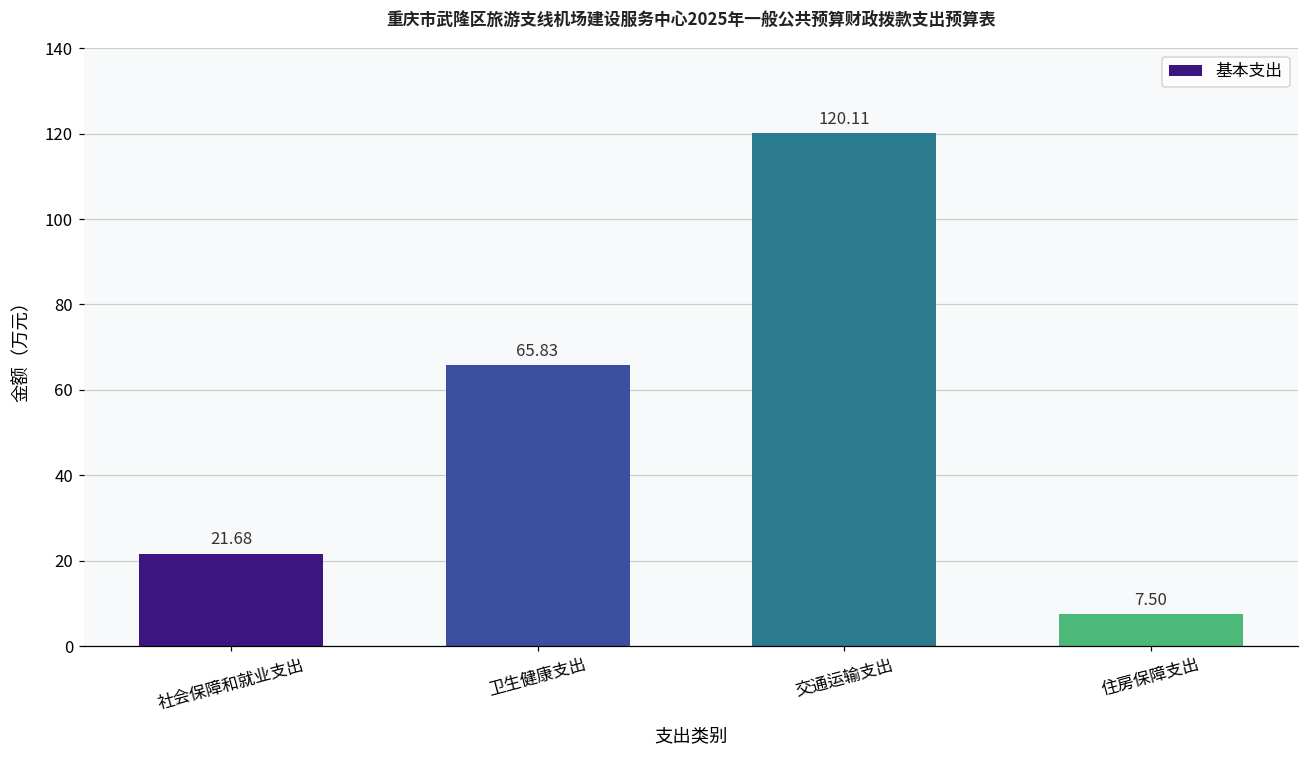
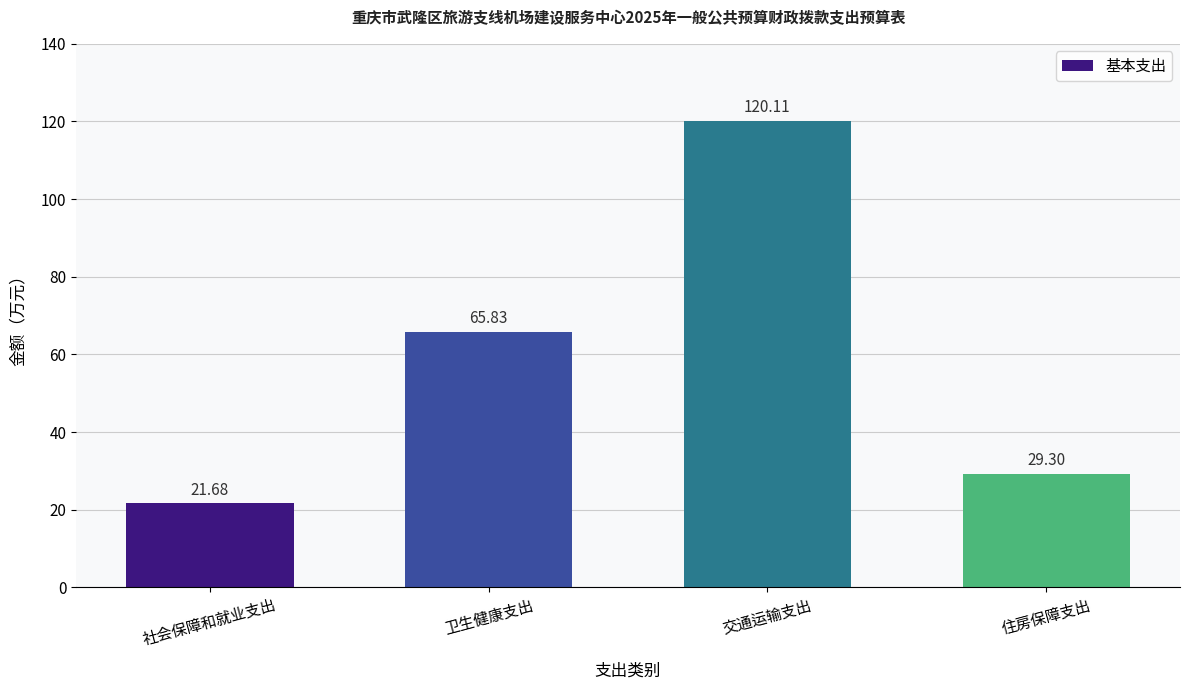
  {
    "社会保障和就业支出": 21.68,
    "卫生健康支出": 65.83,
    "交通运输支出": 120.11,
-   "住房保障支出": 7.50
+   "住房保障支出": 29.30
  }
